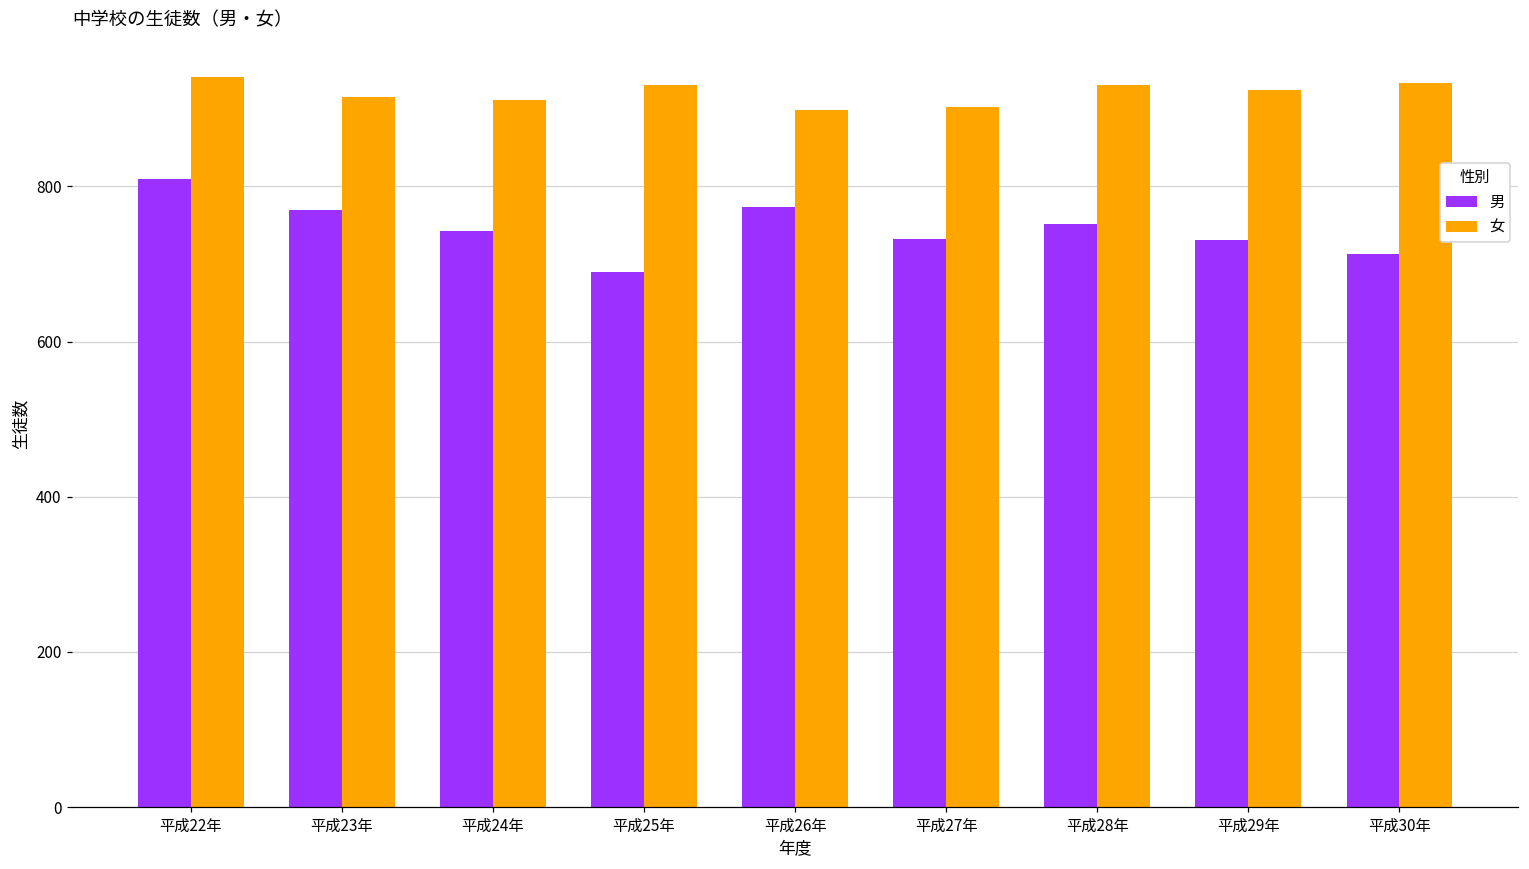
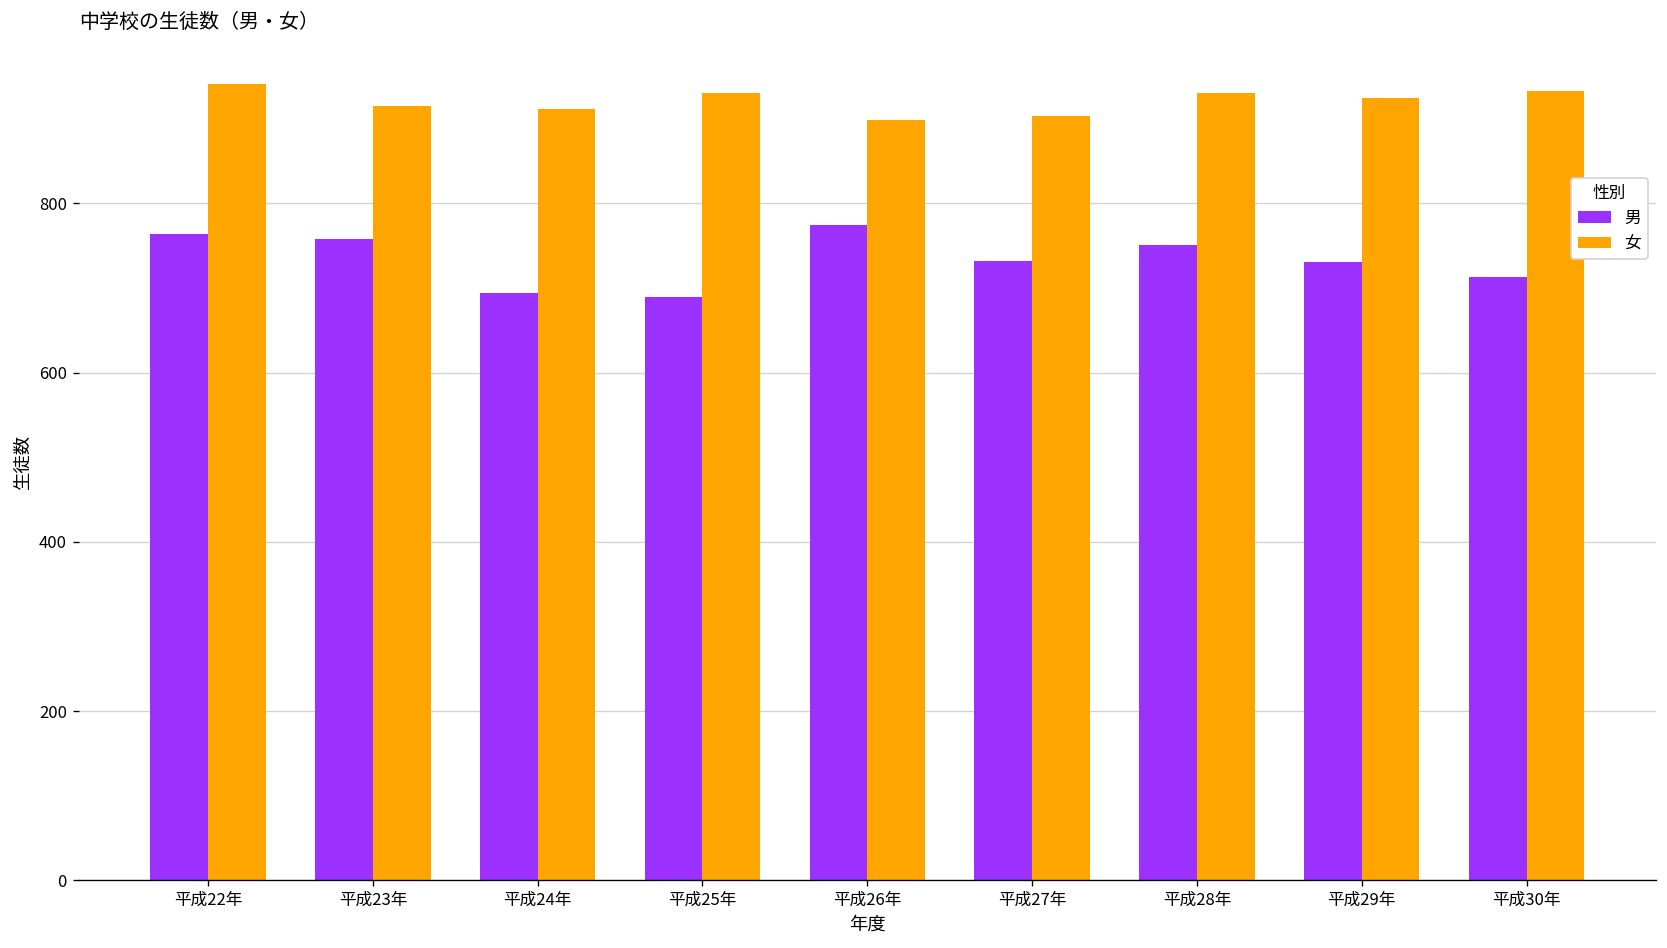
  {
    "男": {
-     "平成22年": 810,
-     "平成23年": 770,
-     "平成24年": 740,
+     "平成22年": 760,
+     "平成23年": 760,
+     "平成24年": 690,
      "平成25年": 690,
      "平成26年": 770,
      "平成27年": 730,
      "平成28年": 750,
      "平成29年": 730,
      "平成30年": 710
    },
    "女": {
      "平成22年": 940,
      "平成23年": 920,
      "平成24年": 910,
      "平成25年": 930,
      "平成26年": 900,
      "平成27年": 900,
      "平成28年": 930,
      "平成29年": 920,
      "平成30年": 930
    }
  }
